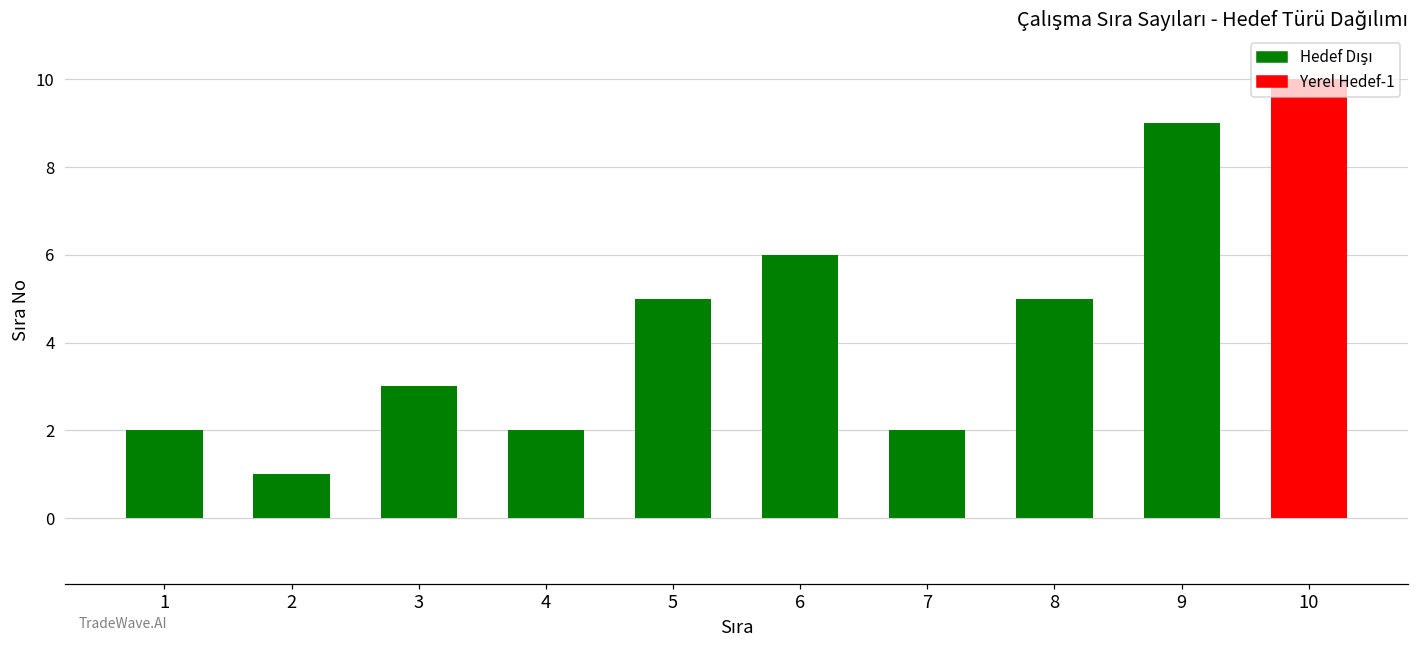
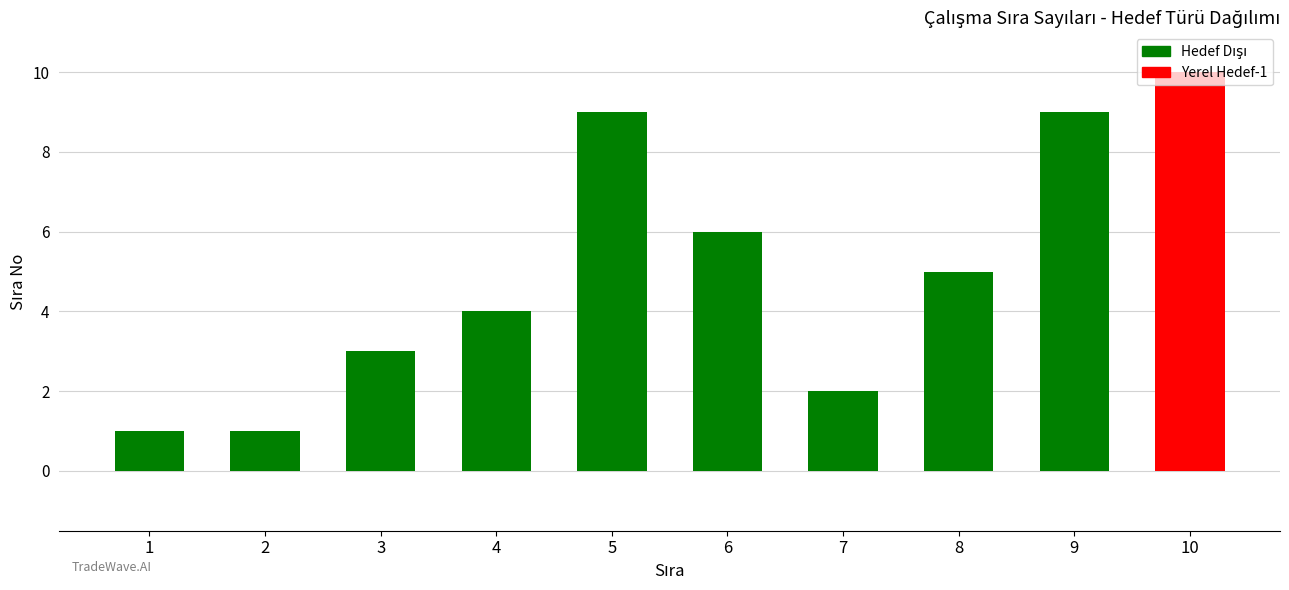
  {
-   "1": 2,
+   "1": 1,
    "2": 1,
    "3": 3,
-   "4": 2,
-   "5": 5,
+   "4": 4,
+   "5": 9,
    "6": 6,
    "7": 2,
    "8": 5,
    "9": 9
  }
